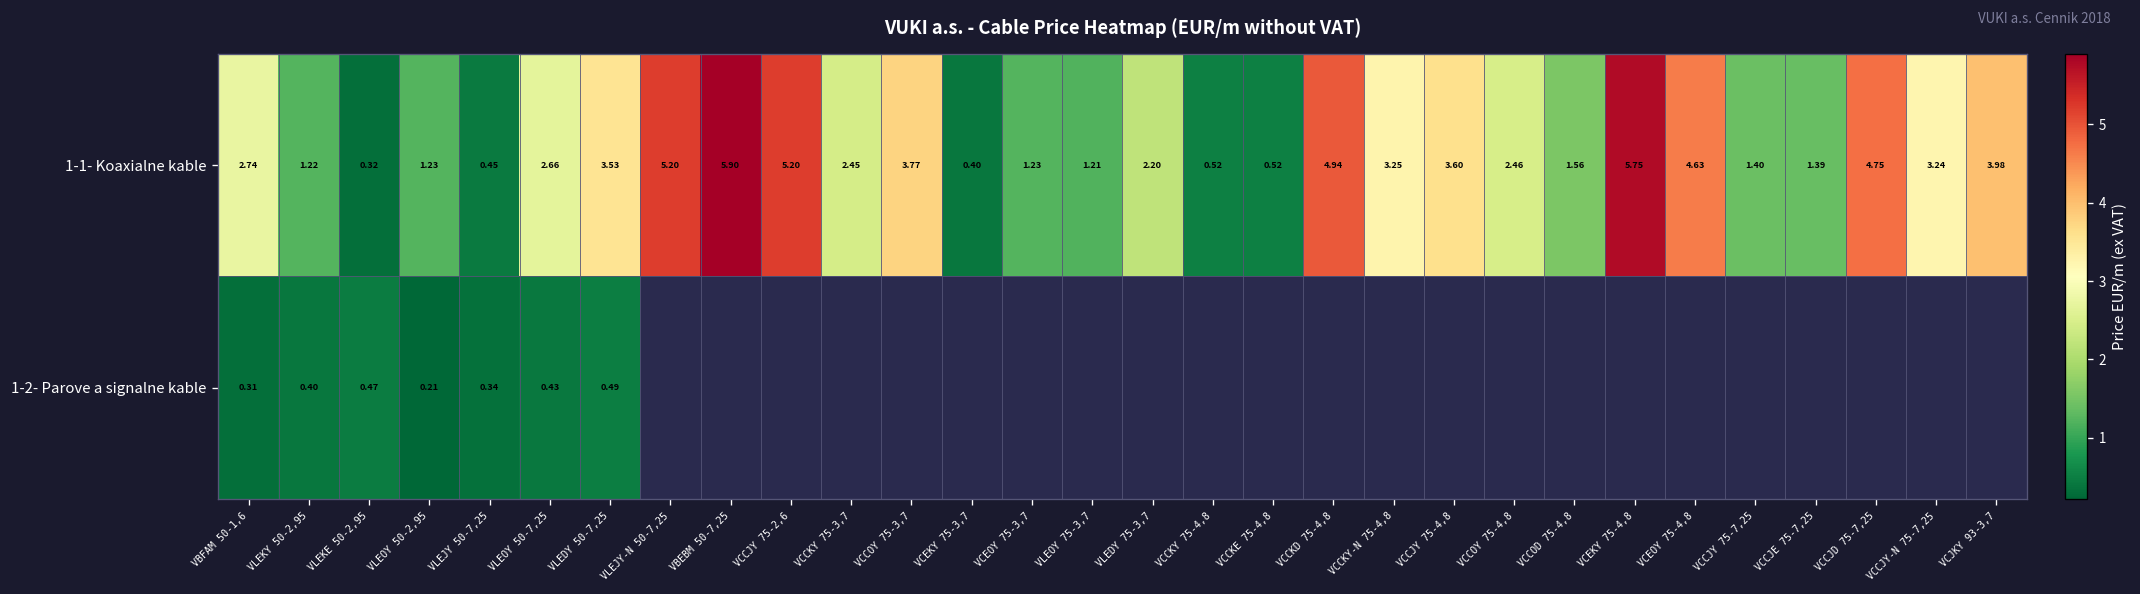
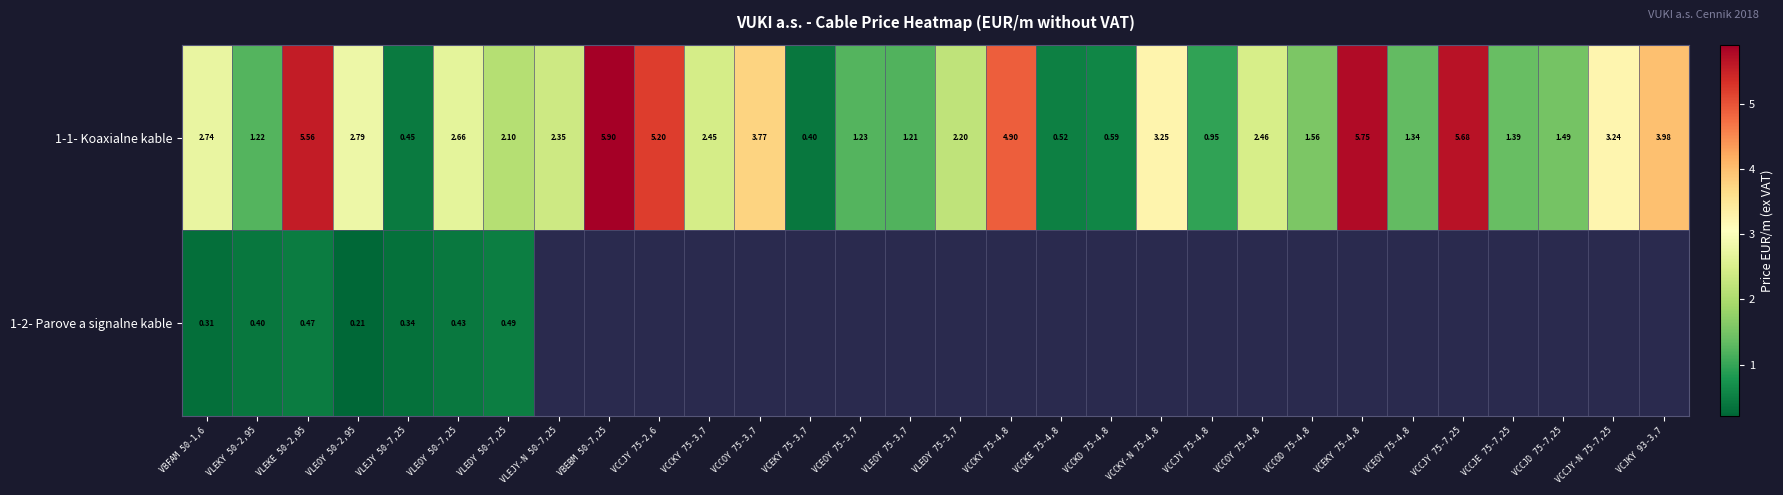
  {
    "1-1- Koaxialne kable": {
      "VBFAM 50-1,6": 2.74,
      "VLEKY 50-2,95": 1.22,
-     "VLEKE 50-2,95": 0.32,
-     "VLEOY 50-2,95": 1.23,
+     "VLEKE 50-2,95": 5.56,
+     "VLEOY 50-2,95": 2.79,
      "VLEJY 50-7,25": 0.45,
      "VLEOY 50-7,25": 2.66,
-     "VLEDY 50-7,25": 3.53,
-     "VLEJY-N 50-7,25": 5.20,
+     "VLEDY 50-7,25": 2.10,
+     "VLEJY-N 50-7,25": 2.35,
      "VBEBM 50-7,25": 5.90,
      "VCCJY 75-2,6": 5.20,
      "VCCKY 75-3,7": 2.45,
      "VCCOY 75-3,7": 3.77,
      "VCEKY 75-3,7": 0.40,
      "VCEOY 75-3,7": 1.23,
      "VLEOY 75-3,7": 1.21,
      "VLEDY 75-3,7": 2.20,
-     "VCCKY 75-4,8": 0.52,
+     "VCCKY 75-4,8": 4.90,
      "VCCKE 75-4,8": 0.52,
-     "VCCKD 75-4,8": 4.94,
+     "VCCKD 75-4,8": 0.59,
      "VCCKY-N 75-4,8": 3.25,
-     "VCCJY 75-4,8": 3.60,
+     "VCCJY 75-4,8": 0.95,
      "VCCOY 75-4,8": 2.46,
      "VCCOD 75-4,8": 1.56,
      "VCEKY 75-4,8": 5.75,
-     "VCEOY 75-4,8": 4.63,
-     "VCCJY 75-7,25": 1.40,
+     "VCEOY 75-4,8": 1.34,
+     "VCCJY 75-7,25": 5.68,
      "VCCJE 75-7,25": 1.39,
-     "VCCJD 75-7,25": 4.75,
+     "VCCJD 75-7,25": 1.49,
      "VCCJY-N 75-7,25": 3.24,
      "VCJKY 93-3,7": 3.98
    },
    "1-2- Parove a signalne kable": {
      "VBFAM 50-1,6": 0.31,
      "VLEKY 50-2,95": 0.40,
      "VLEKE 50-2,95": 0.47,
      "VLEOY 50-2,95": 0.21,
      "VLEJY 50-7,25": 0.34,
      "VLEOY 50-7,25": 0.43,
      "VLEDY 50-7,25": 0.49
    }
  }
